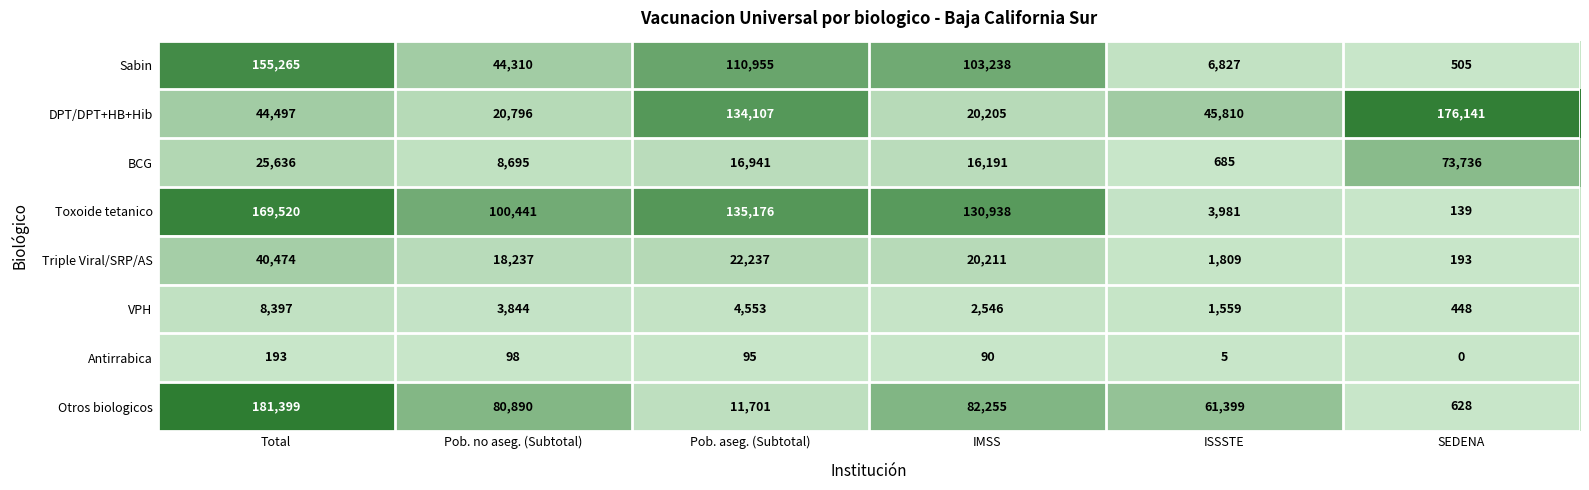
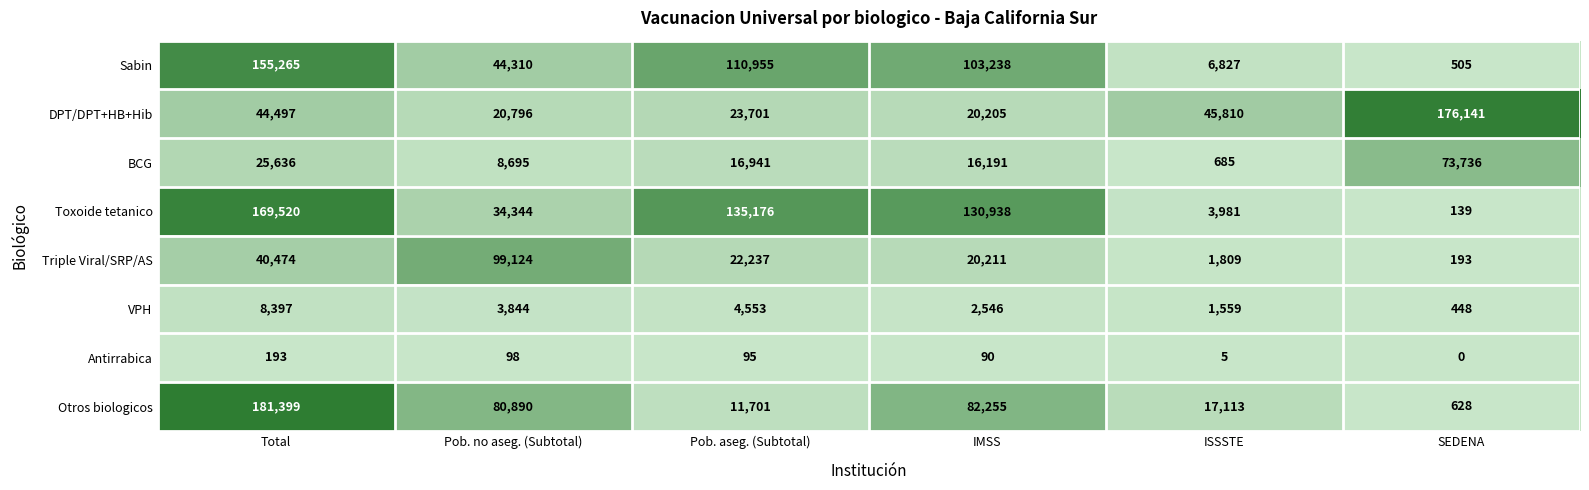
  {
    "Sabin": {
      "Total": "155,265",
      "Pob. no aseg. (Subtotal)": "44,310",
      "Pob. aseg. (Subtotal)": "110,955",
      "IMSS": "103,238",
      "ISSSTE": "6,827",
      "SEDENA": "505"
    },
    "DPT/DPT+HB+Hib": {
      "Total": "44,497",
      "Pob. no aseg. (Subtotal)": "20,796",
-     "Pob. aseg. (Subtotal)": "134,107",
+     "Pob. aseg. (Subtotal)": "23,701",
      "IMSS": "20,205",
      "ISSSTE": "45,810",
      "SEDENA": "176,141"
    },
    "BCG": {
      "Total": "25,636",
      "Pob. no aseg. (Subtotal)": "8,695",
      "Pob. aseg. (Subtotal)": "16,941",
      "IMSS": "16,191",
      "ISSSTE": "685",
      "SEDENA": "73,736"
    },
    "Toxoide tetanico": {
      "Total": "169,520",
-     "Pob. no aseg. (Subtotal)": "100,441",
+     "Pob. no aseg. (Subtotal)": "34,344",
      "Pob. aseg. (Subtotal)": "135,176",
      "IMSS": "130,938",
      "ISSSTE": "3,981",
      "SEDENA": "139"
    },
    "Triple Viral/SRP/AS": {
      "Total": "40,474",
-     "Pob. no aseg. (Subtotal)": "18,237",
+     "Pob. no aseg. (Subtotal)": "99,124",
      "Pob. aseg. (Subtotal)": "22,237",
      "IMSS": "20,211",
      "ISSSTE": "1,809",
      "SEDENA": "193"
    },
    "VPH": {
      "Total": "8,397",
      "Pob. no aseg. (Subtotal)": "3,844",
      "Pob. aseg. (Subtotal)": "4,553",
      "IMSS": "2,546",
      "ISSSTE": "1,559",
      "SEDENA": "448"
    },
    "Antirrabica": {
      "Total": "193",
      "Pob. no aseg. (Subtotal)": "98",
      "Pob. aseg. (Subtotal)": "95",
      "IMSS": "90",
      "ISSSTE": "5",
      "SEDENA": "0"
    },
    "Otros biologicos": {
      "Total": "181,399",
      "Pob. no aseg. (Subtotal)": "80,890",
      "Pob. aseg. (Subtotal)": "11,701",
      "IMSS": "82,255",
-     "ISSSTE": "61,399",
+     "ISSSTE": "17,113",
      "SEDENA": "628"
    }
  }
